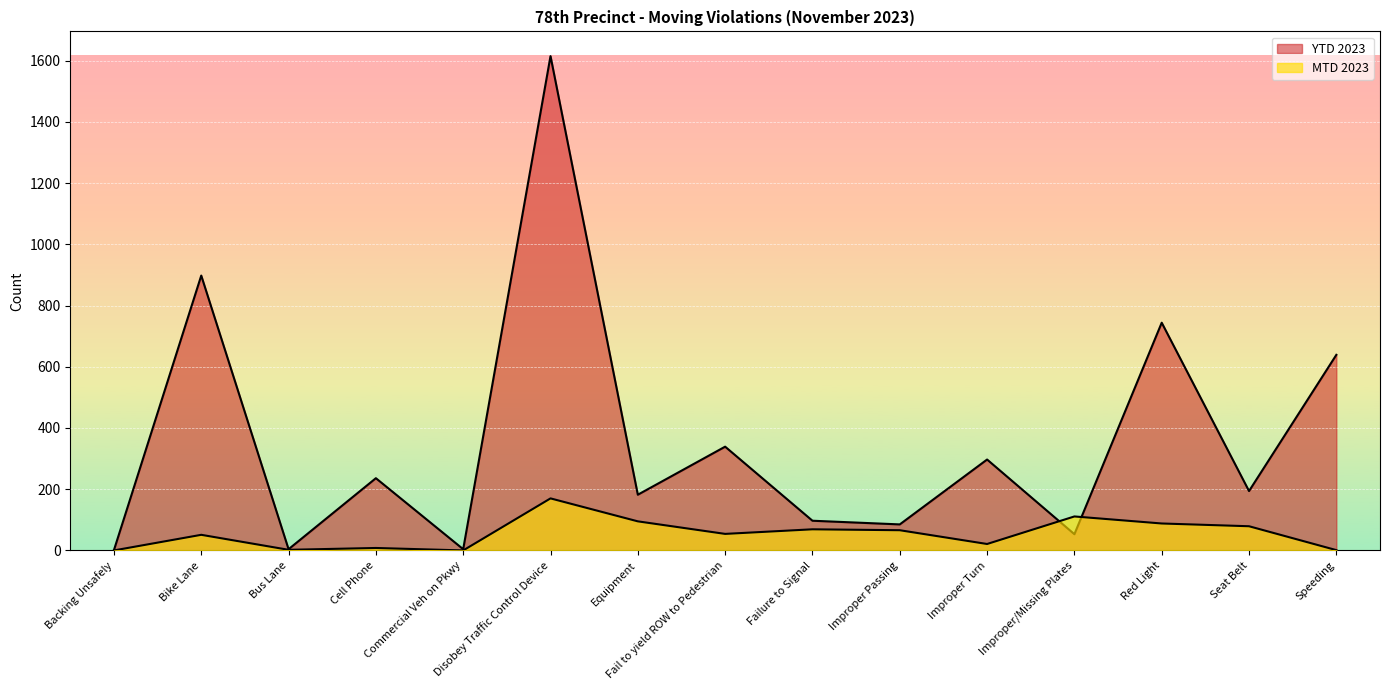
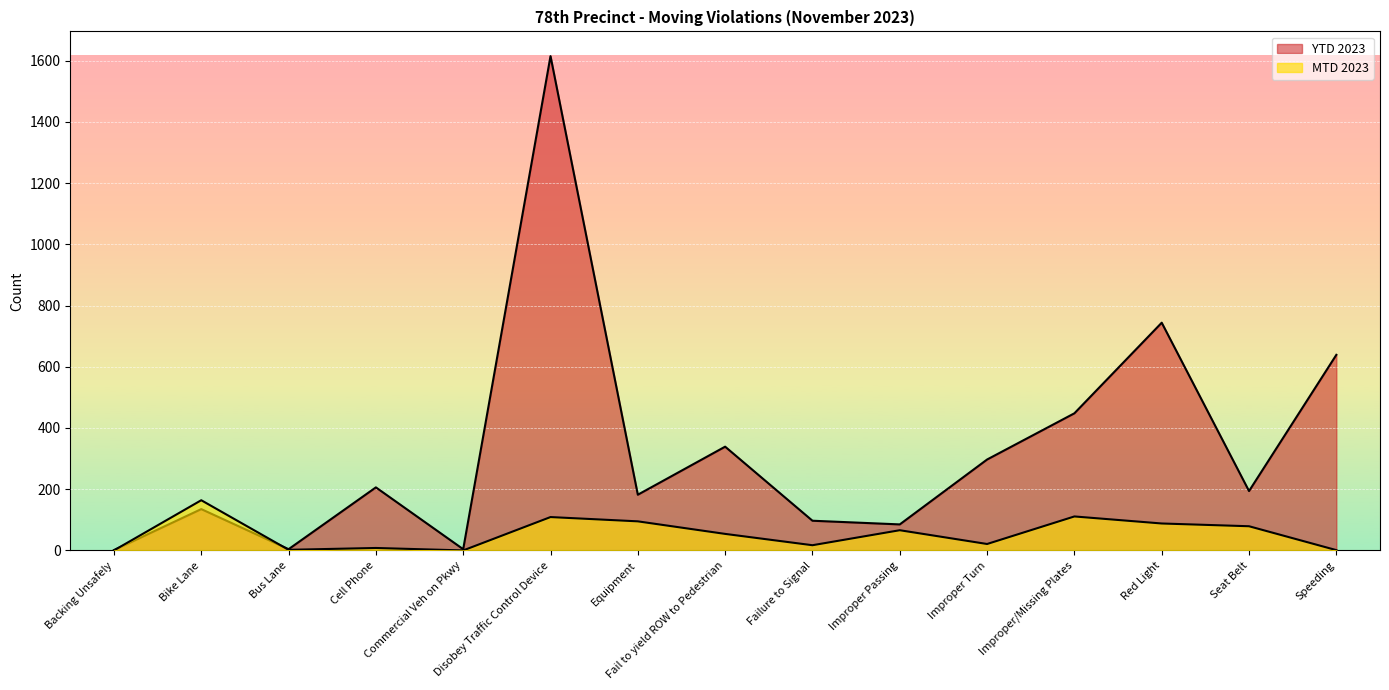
  {
    "YTD 2023": {
-     "Bike Lane": 900,
-     "Cell Phone": 240,
+     "Bike Lane": 140,
+     "Cell Phone": 210,
      "Disobey Traffic Control Device": 1620,
      "Equipment": 180,
      "Fail to yield ROW to Pedestrian": 340,
      "Failure to Signal": 100,
      "Improper Passing": 90,
      "Improper Turn": 300,
-     "Improper/Missing Plates": 50,
+     "Improper/Missing Plates": 450,
      "Red Light": 740,
      "Seat Belt": 190,
      "Speeding": 640
    },
    "MTD 2023": {
-     "Bike Lane": 50,
+     "Bike Lane": 160,
      "Cell Phone": 10,
-     "Disobey Traffic Control Device": 170,
+     "Disobey Traffic Control Device": 110,
      "Equipment": 100,
      "Fail to yield ROW to Pedestrian": 50,
-     "Failure to Signal": 70,
+     "Failure to Signal": 20,
      "Improper Passing": 70,
      "Improper Turn": 20,
      "Improper/Missing Plates": 110,
      "Red Light": 90,
      "Seat Belt": 80,
      "Speeding": 0
    }
  }
